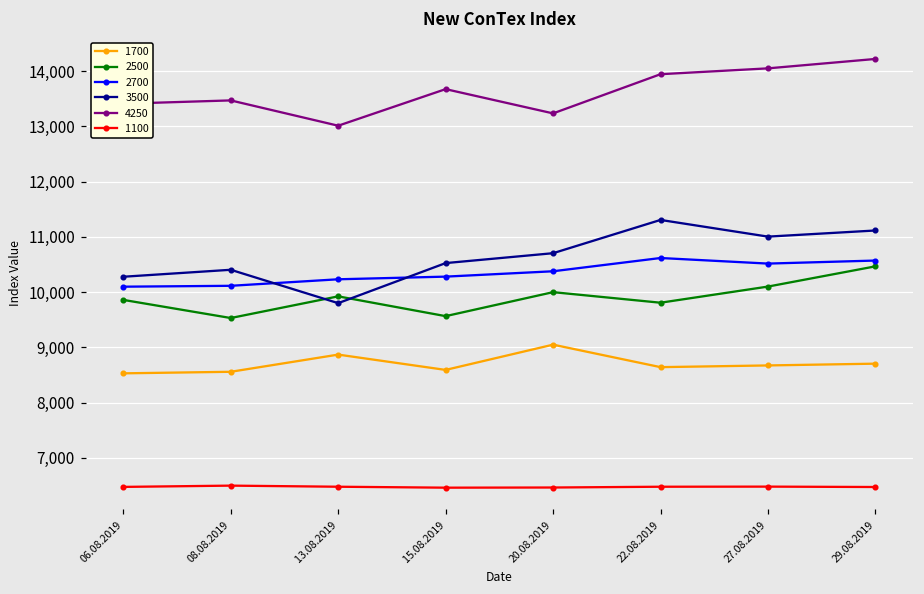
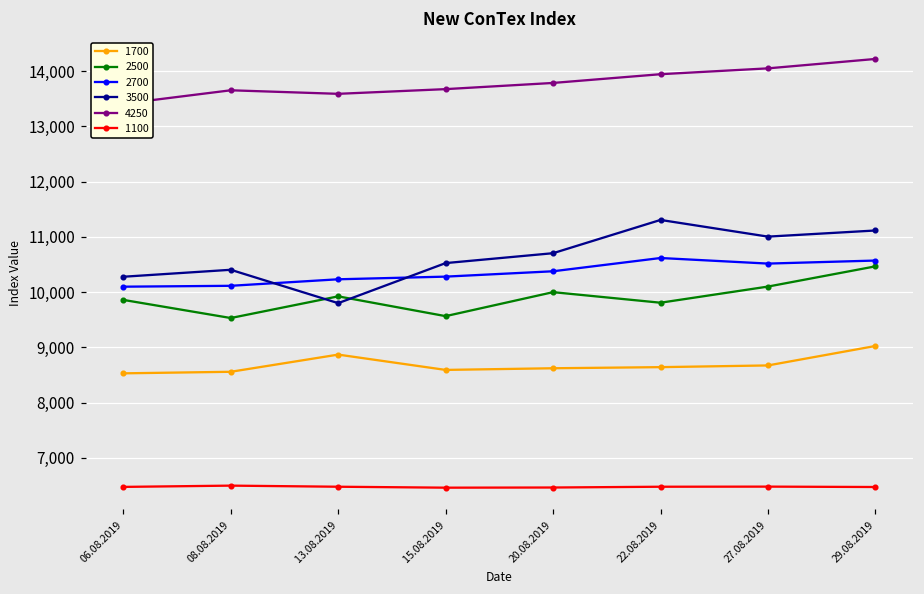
  {
    "1700": {
      "06.08.2019": "8,500",
      "08.08.2019": "8,600",
      "13.08.2019": "8,900",
      "15.08.2019": "8,600",
-     "20.08.2019": "9,000",
+     "20.08.2019": "8,600",
      "22.08.2019": "8,600",
      "27.08.2019": "8,700",
-     "29.08.2019": "8,700"
+     "29.08.2019": "9,000"
    },
    "2500": {
      "06.08.2019": "9,900",
      "08.08.2019": "9,500",
      "13.08.2019": "9,900",
      "15.08.2019": "9,600",
      "20.08.2019": "10,000",
      "22.08.2019": "9,800",
      "27.08.2019": "10,100",
      "29.08.2019": "10,500"
    },
    "2700": {
      "06.08.2019": "10,100",
      "08.08.2019": "10,100",
      "13.08.2019": "10,200",
      "15.08.2019": "10,300",
      "20.08.2019": "10,400",
      "22.08.2019": "10,600",
      "27.08.2019": "10,500",
      "29.08.2019": "10,600"
    },
    "3500": {
      "06.08.2019": "10,300",
      "08.08.2019": "10,400",
      "13.08.2019": "9,800",
      "15.08.2019": "10,500",
      "20.08.2019": "10,700",
      "22.08.2019": "11,300",
      "27.08.2019": "11,000",
      "29.08.2019": "11,100"
    },
    "4250": {
-     "08.08.2019": "13,500",
-     "13.08.2019": "13,000",
+     "08.08.2019": "13,700",
+     "13.08.2019": "13,600",
      "15.08.2019": "13,700",
-     "20.08.2019": "13,200",
+     "20.08.2019": "13,800",
      "22.08.2019": "13,900",
      "27.08.2019": "14,000",
      "29.08.2019": "14,200"
    },
    "1100": {
      "06.08.2019": "6,500",
      "08.08.2019": "6,500",
      "13.08.2019": "6,500",
      "15.08.2019": "6,500",
      "20.08.2019": "6,500",
      "22.08.2019": "6,500",
      "27.08.2019": "6,500",
      "29.08.2019": "6,500"
    }
  }
